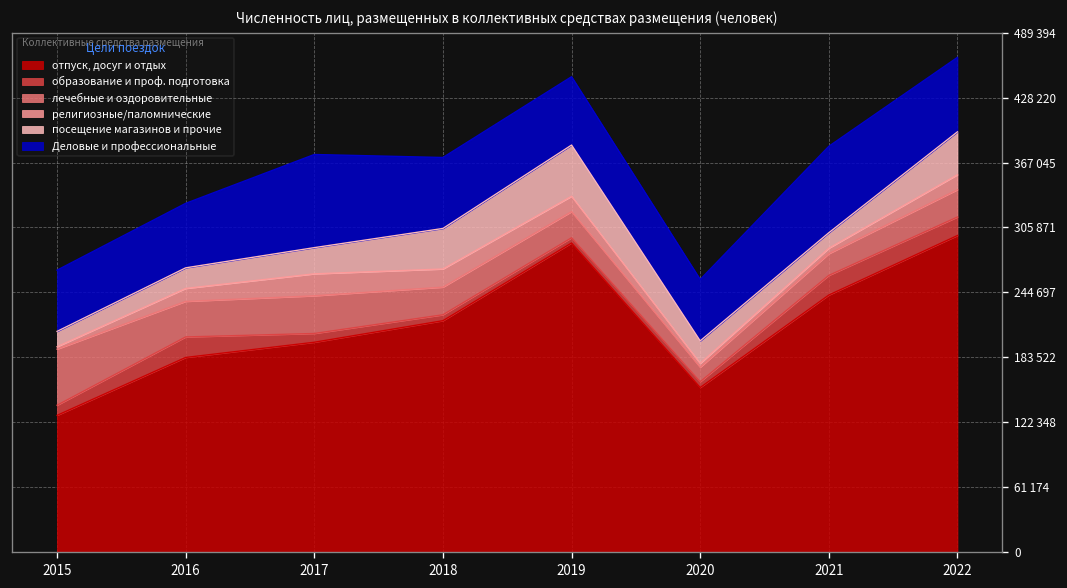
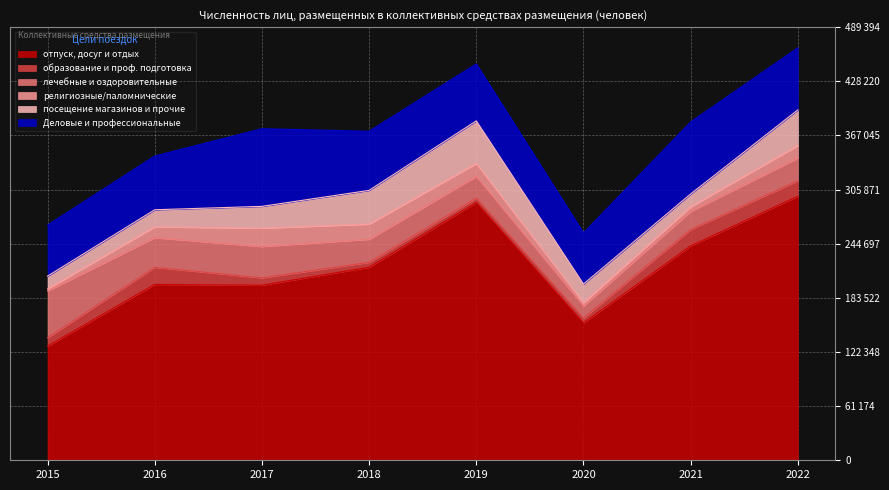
  {
    "отпуск, досуг и отдых": {
      "2015": 130000,
-     "2016": 180000,
+     "2016": 200000,
      "2017": 200000,
      "2018": 220000,
      "2019": 290000,
      "2020": 160000,
      "2021": 240000,
      "2022": 300000
    },
    "образование и проф. подготовка": {
      "2015": 10000,
      "2016": 20000,
      "2017": 10000,
      "2018": 10000,
      "2019": 0,
      "2020": 10000,
      "2021": 20000,
      "2022": 20000
    },
    "Деловые и профессиональные": {
      "2015": 60000,
      "2016": 60000,
      "2017": 90000,
      "2018": 70000,
      "2019": 60000,
      "2020": 60000,
      "2021": 80000,
      "2022": 70000
    }
  }
